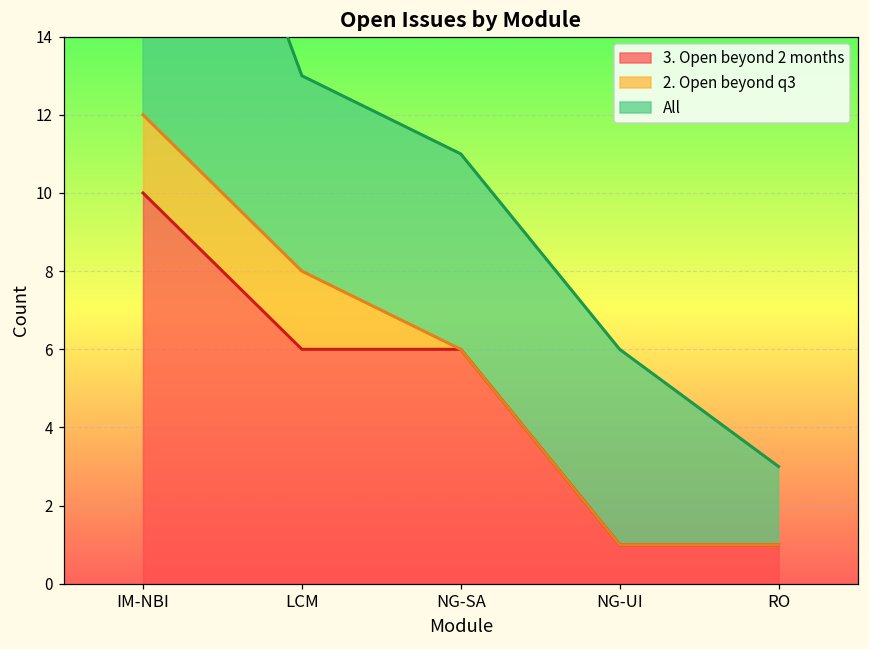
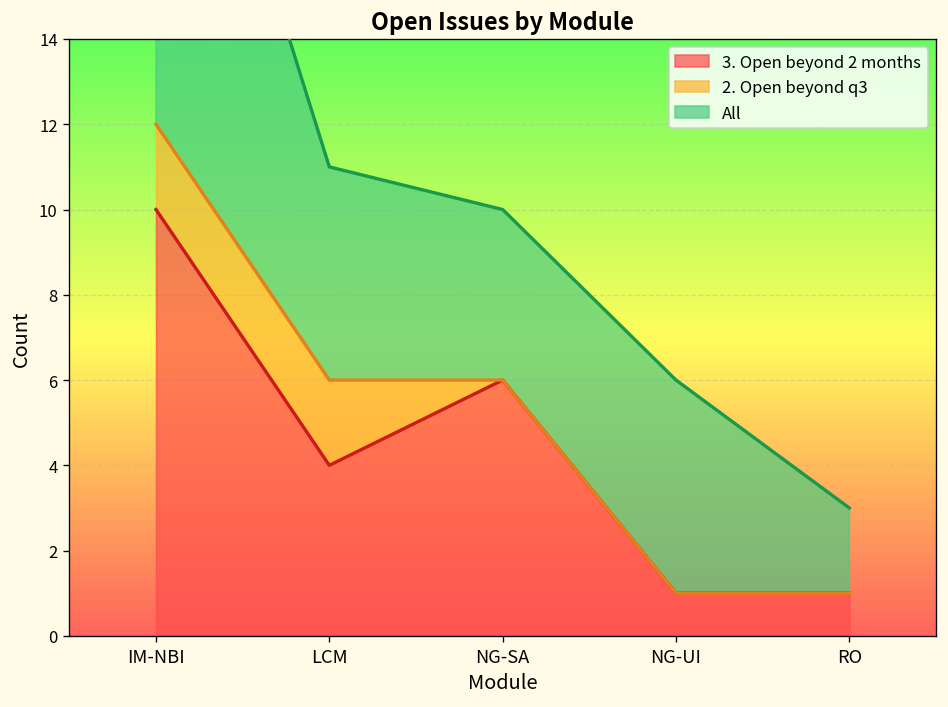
  {
    "3. Open beyond 2 months": {
      "IM-NBI": 10,
-     "LCM": 6
+     "LCM": 4
    },
    "2. Open beyond q3": {
      "IM-NBI": 2,
      "LCM": 2
    },
    "All": {
      "LCM": 5,
-     "NG-SA": 5,
+     "NG-SA": 4,
      "NG-UI": 5,
      "RO": 2
    }
  }
